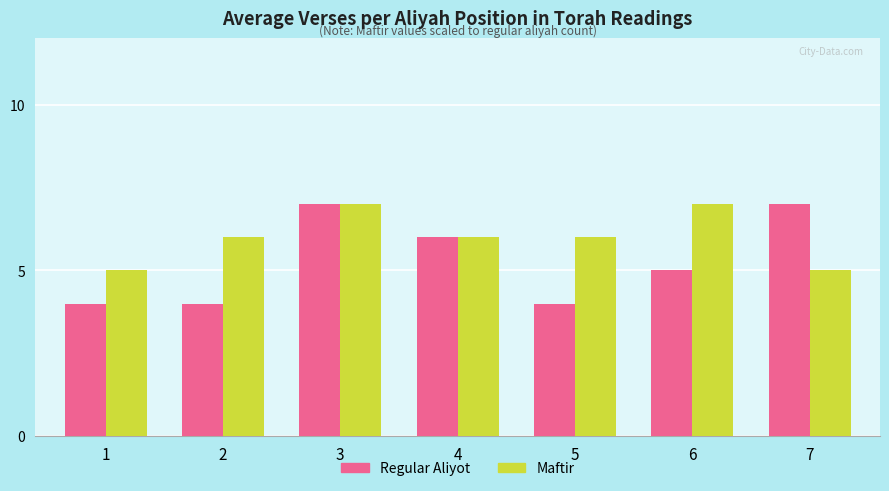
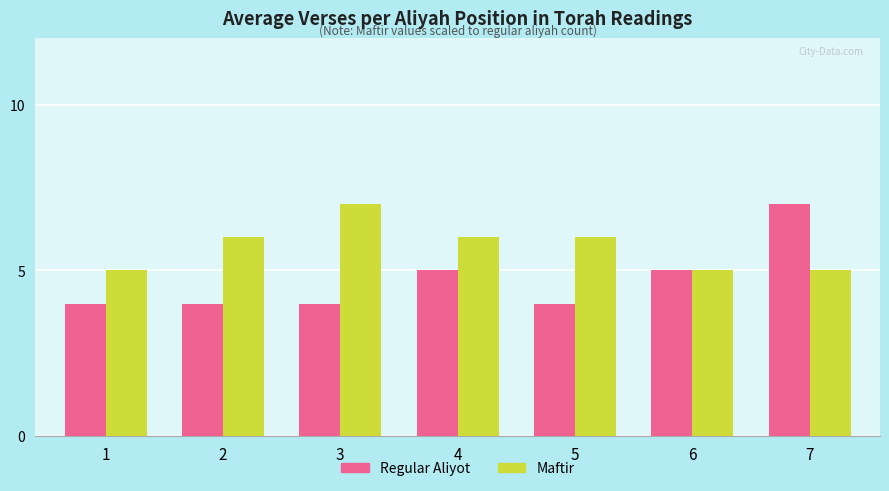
  {
    "Regular Aliyot": {
      "1": 4,
      "2": 4,
-     "3": 7,
-     "4": 6,
+     "3": 4,
+     "4": 5,
      "5": 4,
      "6": 5,
      "7": 7
    },
    "Maftir": {
      "1": 5,
      "2": 6,
      "3": 7,
      "4": 6,
      "5": 6,
-     "6": 7,
+     "6": 5,
      "7": 5
    }
  }
